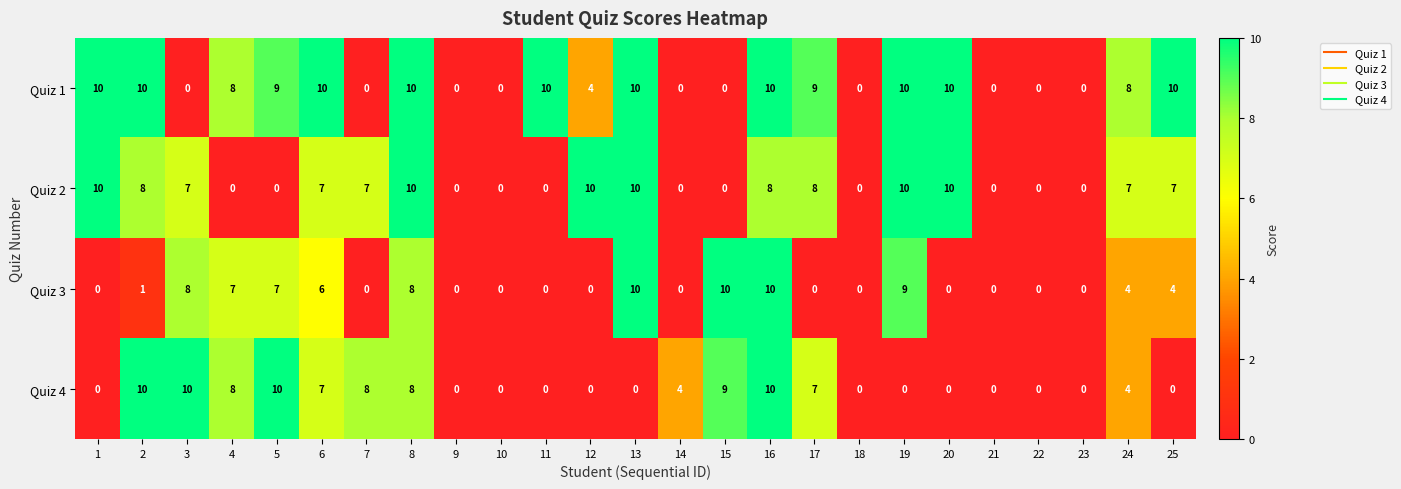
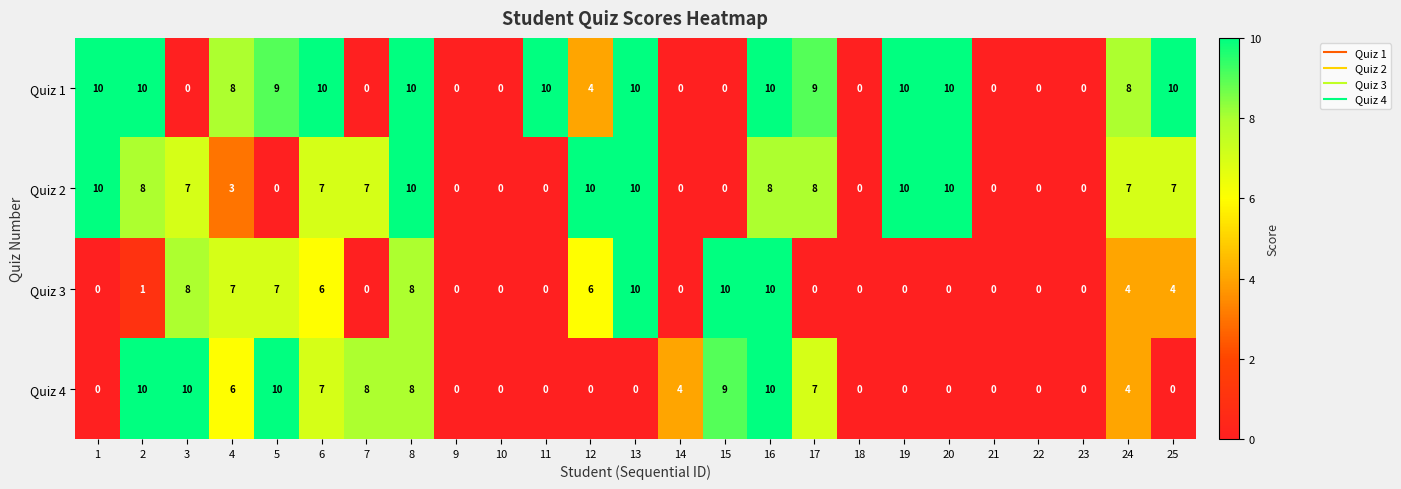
  {
    "Quiz 1": {
      "1": 10,
      "2": 10,
      "3": 0,
      "4": 8,
      "5": 9,
      "6": 10,
      "7": 0,
      "8": 10,
      "9": 0,
      "10": 0,
      "11": 10,
      "12": 4,
      "13": 10,
      "14": 0,
      "15": 0,
      "16": 10,
      "17": 9,
      "18": 0,
      "19": 10,
      "20": 10,
      "21": 0,
      "22": 0,
      "23": 0,
      "24": 8,
      "25": 10
    },
    "Quiz 2": {
      "1": 10,
      "2": 8,
      "3": 7,
-     "4": 0,
+     "4": 3,
      "5": 0,
      "6": 7,
      "7": 7,
      "8": 10,
      "9": 0,
      "10": 0,
      "11": 0,
      "12": 10,
      "13": 10,
      "14": 0,
      "15": 0,
      "16": 8,
      "17": 8,
      "18": 0,
      "19": 10,
      "20": 10,
      "21": 0,
      "22": 0,
      "23": 0,
      "24": 7,
      "25": 7
    },
    "Quiz 3": {
      "1": 0,
      "2": 1,
      "3": 8,
      "4": 7,
      "5": 7,
      "6": 6,
      "7": 0,
      "8": 8,
      "9": 0,
      "10": 0,
      "11": 0,
-     "12": 0,
+     "12": 6,
      "13": 10,
      "14": 0,
      "15": 10,
      "16": 10,
      "17": 0,
      "18": 0,
-     "19": 9,
+     "19": 0,
      "20": 0,
      "21": 0,
      "22": 0,
      "23": 0,
      "24": 4,
      "25": 4
    },
    "Quiz 4": {
      "1": 0,
      "2": 10,
      "3": 10,
-     "4": 8,
+     "4": 6,
      "5": 10,
      "6": 7,
      "7": 8,
      "8": 8,
      "9": 0,
      "10": 0,
      "11": 0,
      "12": 0,
      "13": 0,
      "14": 4,
      "15": 9,
      "16": 10,
      "17": 7,
      "18": 0,
      "19": 0,
      "20": 0,
      "21": 0,
      "22": 0,
      "23": 0,
      "24": 4,
      "25": 0
    }
  }
